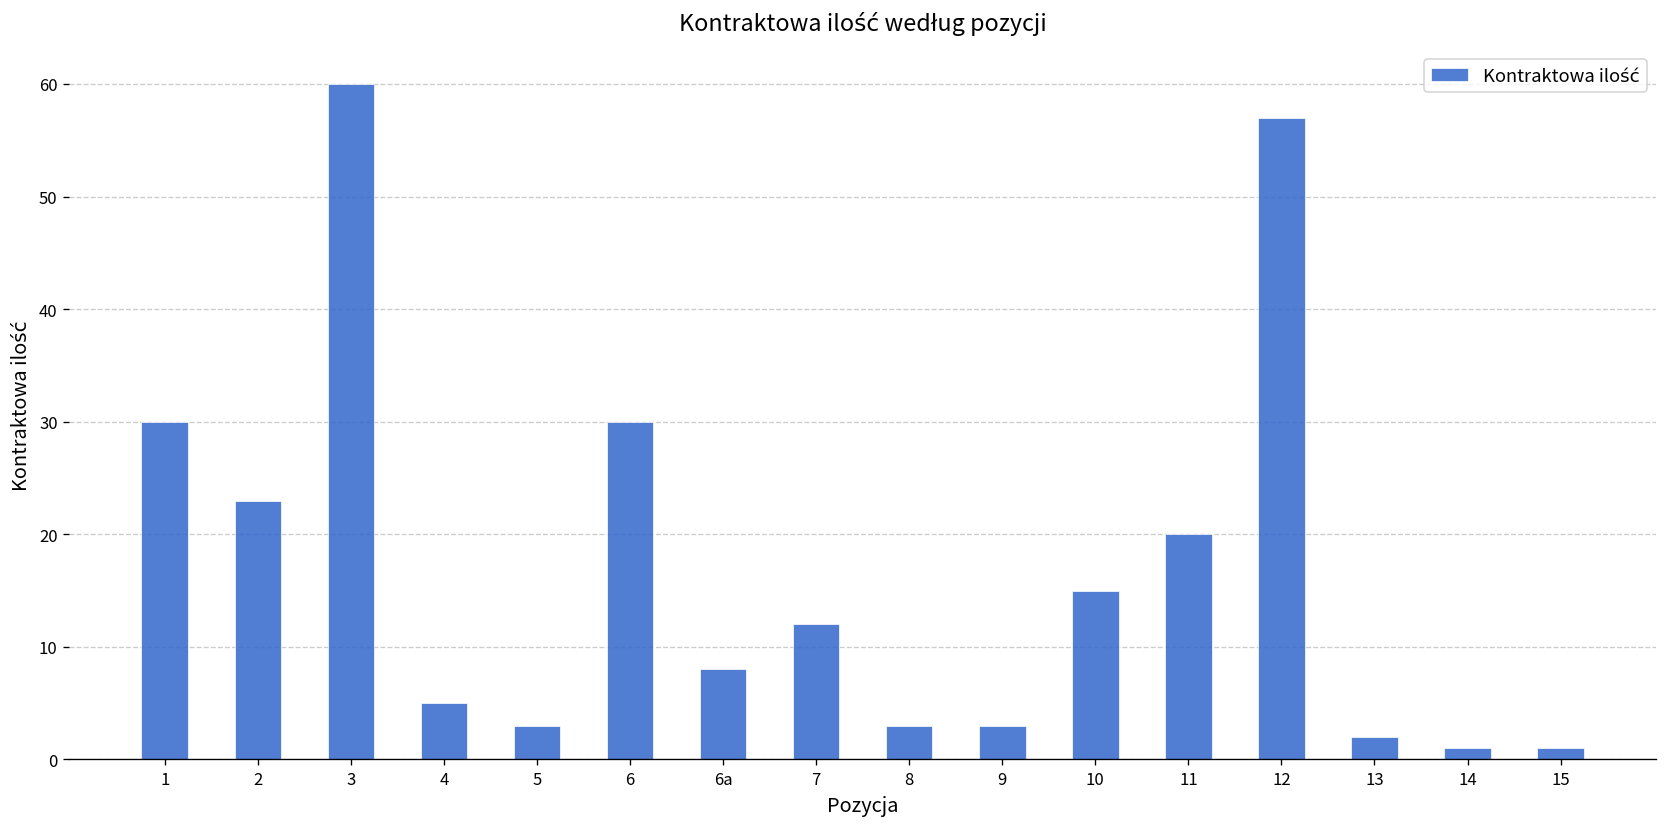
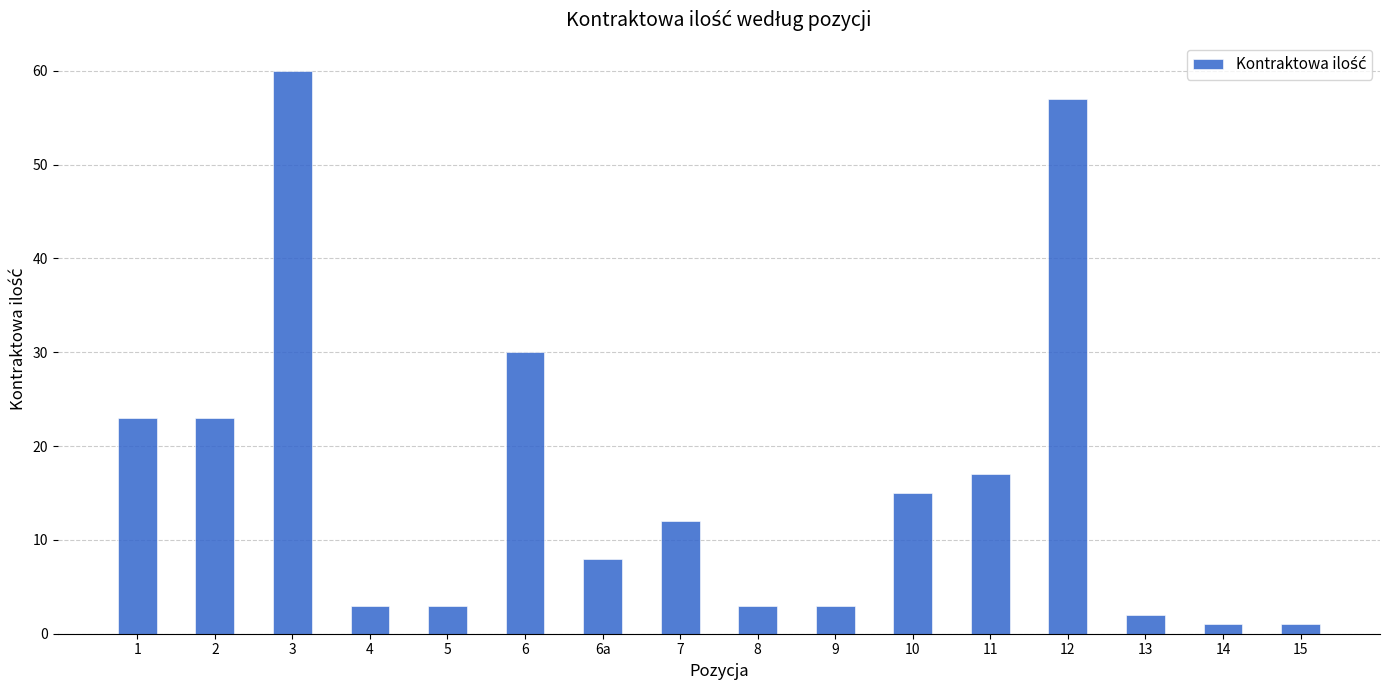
  {
-   "1": 30,
+   "1": 23,
    "2": 23,
    "3": 60,
-   "4": 5,
+   "4": 3,
    "5": 3,
    "6": 30,
    "6a": 8,
    "7": 12,
    "8": 3,
    "9": 3,
    "10": 15,
-   "11": 20,
+   "11": 17,
    "12": 57,
    "13": 2,
    "14": 1,
    "15": 1
  }
